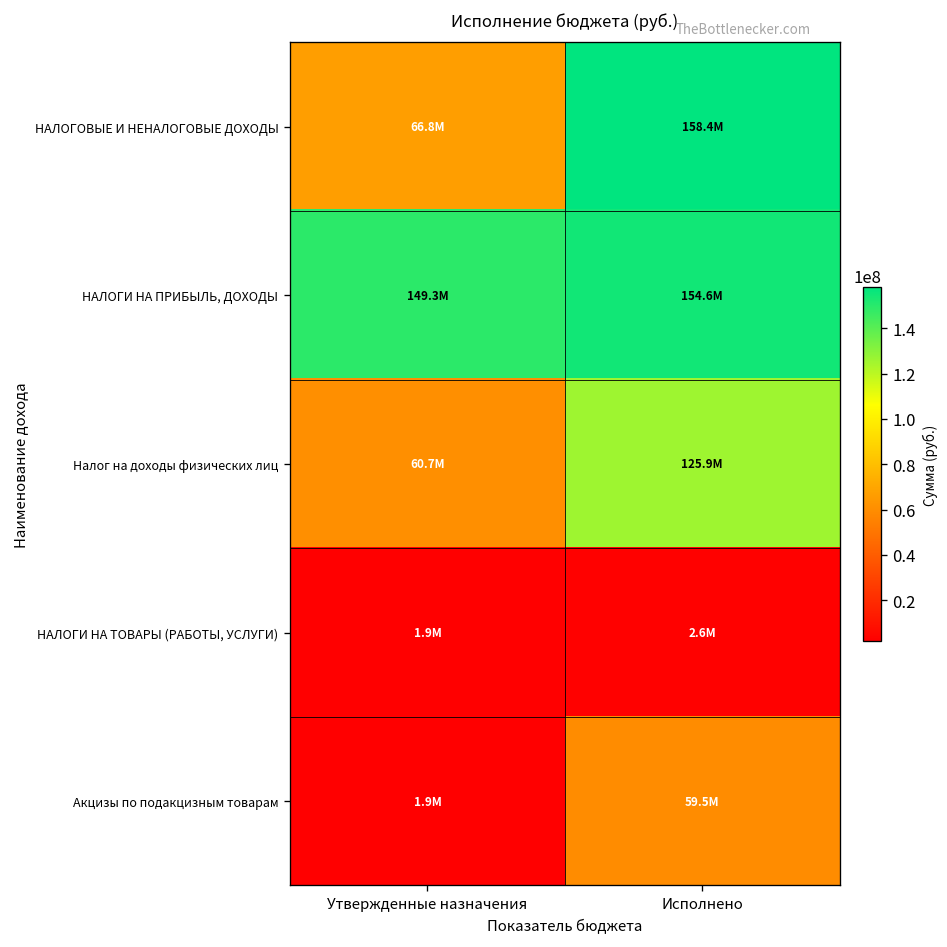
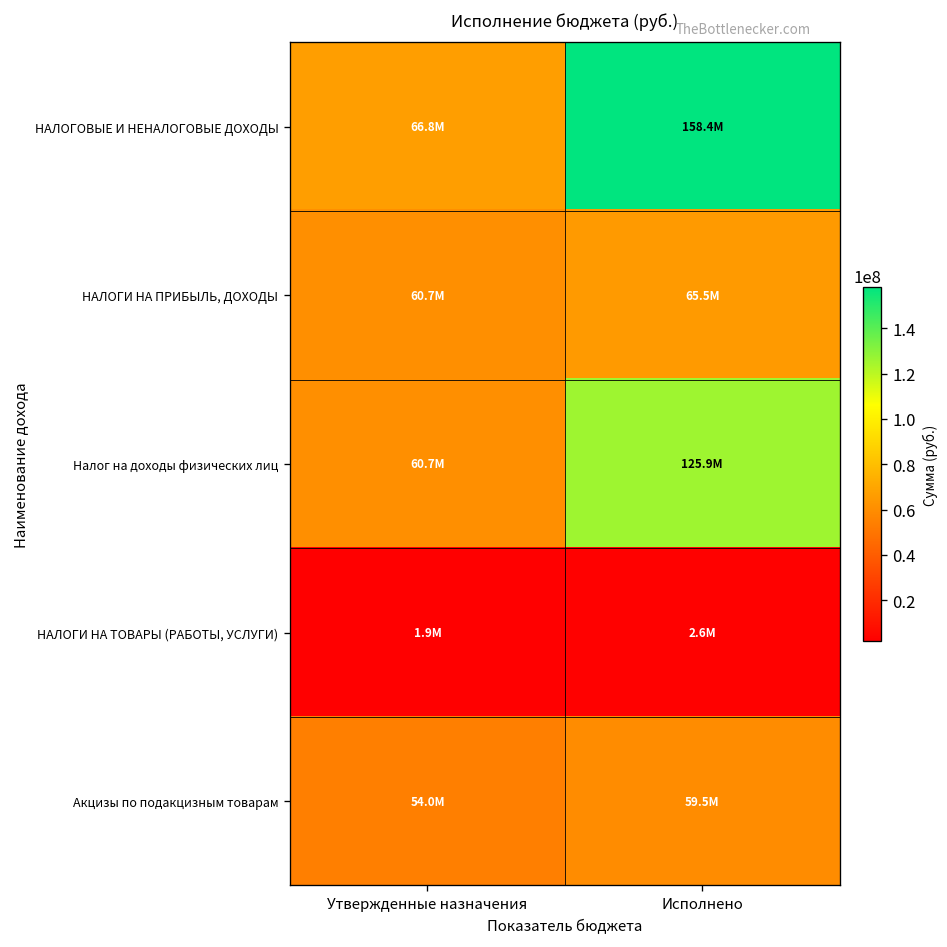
  {
    "НАЛОГОВЫЕ И НЕНАЛОГОВЫЕ ДОХОДЫ": {
      "Утвержденные назначения": "66.8M",
      "Исполнено": "158.4M"
    },
    "НАЛОГИ НА ПРИБЫЛЬ, ДОХОДЫ": {
-     "Утвержденные назначения": "149.3M",
-     "Исполнено": "154.6M"
+     "Утвержденные назначения": "60.7M",
+     "Исполнено": "65.5M"
    },
    "Налог на доходы физических лиц": {
      "Утвержденные назначения": "60.7M",
      "Исполнено": "125.9M"
    },
    "НАЛОГИ НА ТОВАРЫ (РАБОТЫ, УСЛУГИ)": {
      "Утвержденные назначения": "1.9M",
      "Исполнено": "2.6M"
    },
    "Акцизы по подакцизным товарам": {
-     "Утвержденные назначения": "1.9M",
+     "Утвержденные назначения": "54.0M",
      "Исполнено": "59.5M"
    }
  }
